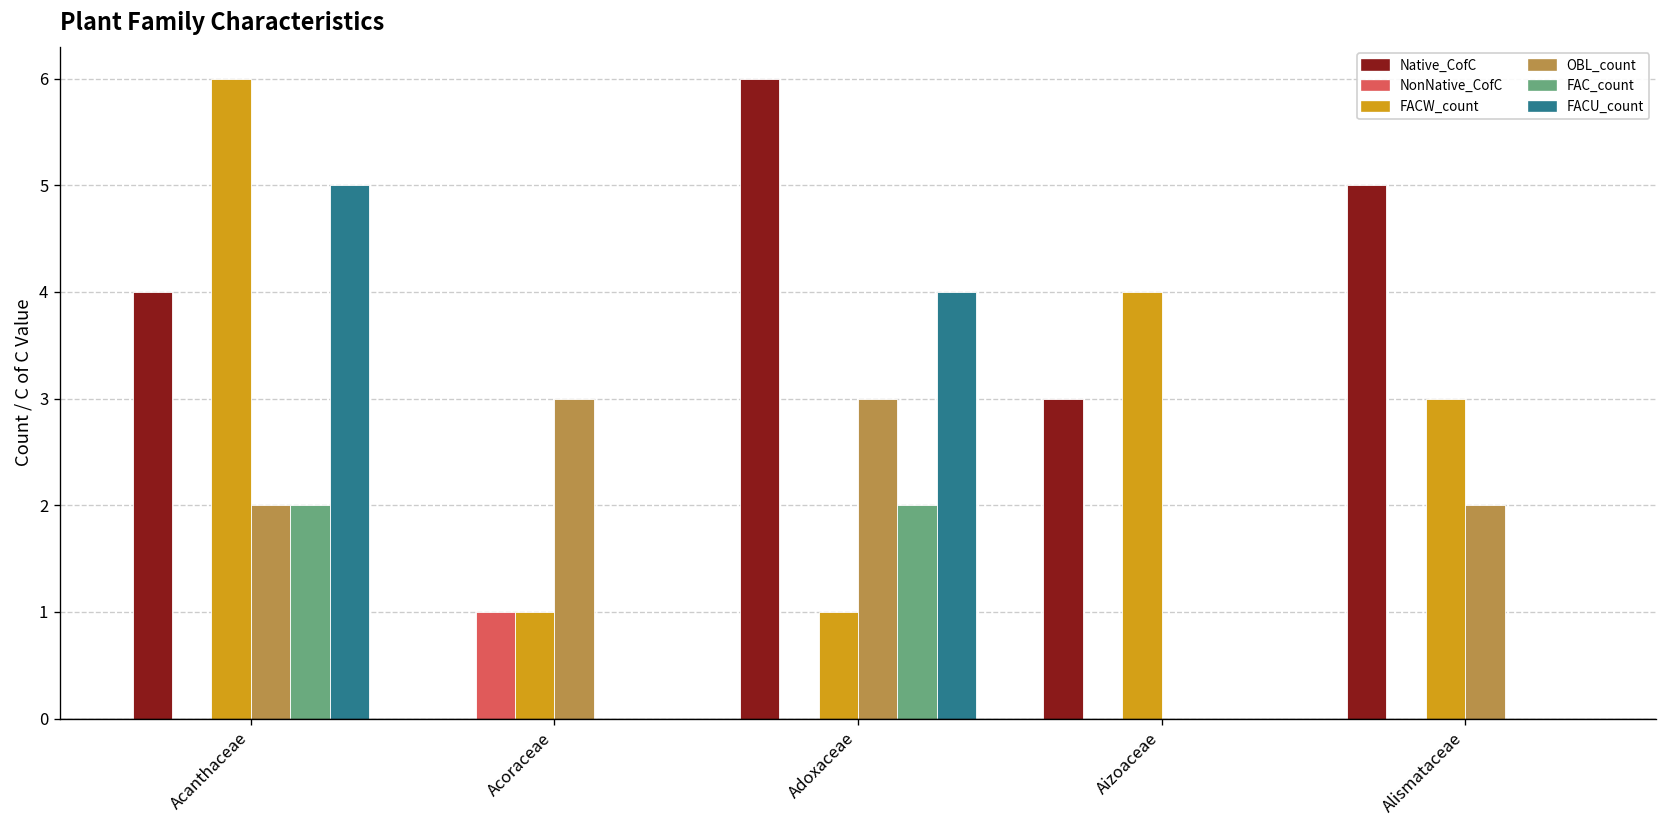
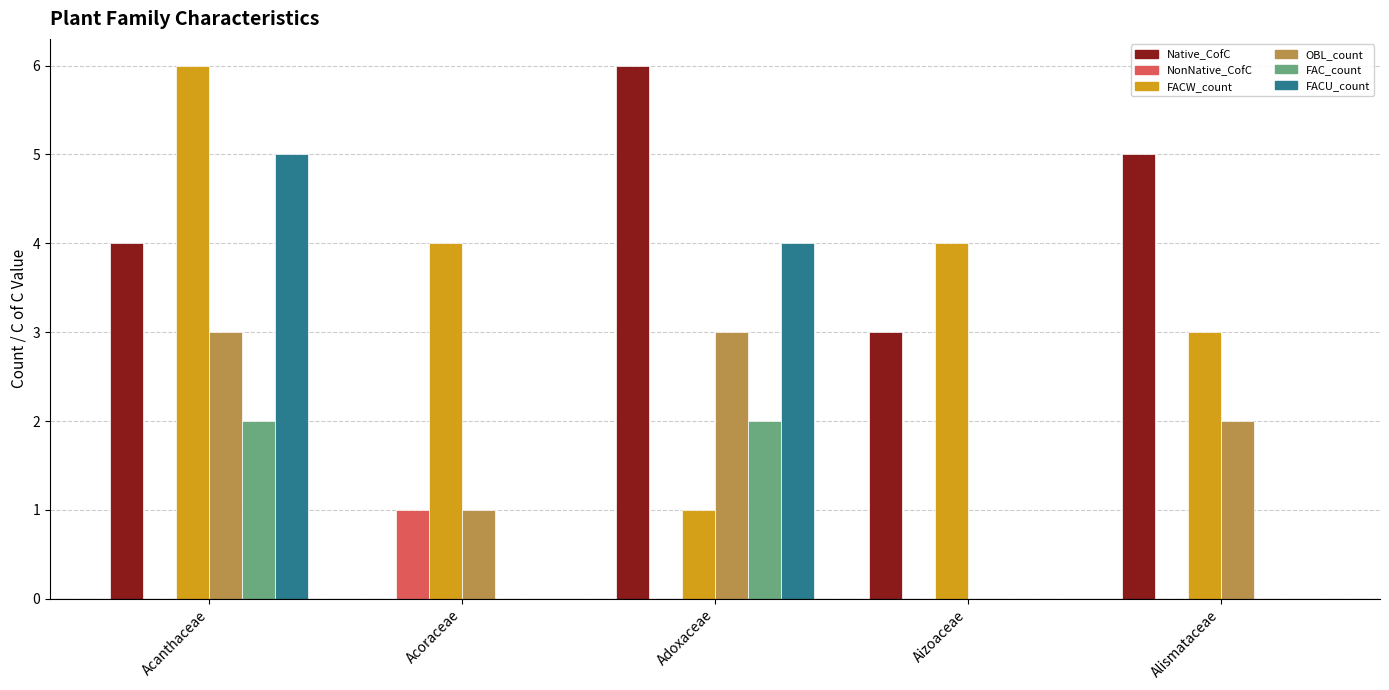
  {
    "Native_CofC": {
      "Acanthaceae": 4,
      "Acoraceae": 0,
      "Adoxaceae": 6,
      "Aizoaceae": 3,
      "Alismataceae": 5
    },
    "NonNative_CofC": {
      "Acanthaceae": 0,
      "Acoraceae": 1,
      "Adoxaceae": 0,
      "Aizoaceae": 0,
      "Alismataceae": 0
    },
    "FACW_count": {
      "Acanthaceae": 6,
-     "Acoraceae": 1,
+     "Acoraceae": 4,
      "Adoxaceae": 1,
      "Aizoaceae": 4,
      "Alismataceae": 3
    },
    "OBL_count": {
-     "Acanthaceae": 2,
-     "Acoraceae": 3,
+     "Acanthaceae": 3,
+     "Acoraceae": 1,
      "Adoxaceae": 3,
      "Aizoaceae": 0,
      "Alismataceae": 2
    },
    "FAC_count": {
      "Acanthaceae": 2,
      "Acoraceae": 0,
      "Adoxaceae": 2,
      "Aizoaceae": 0,
      "Alismataceae": 0
    },
    "FACU_count": {
      "Acanthaceae": 5,
      "Acoraceae": 0,
      "Adoxaceae": 4,
      "Aizoaceae": 0,
      "Alismataceae": 0
    }
  }
